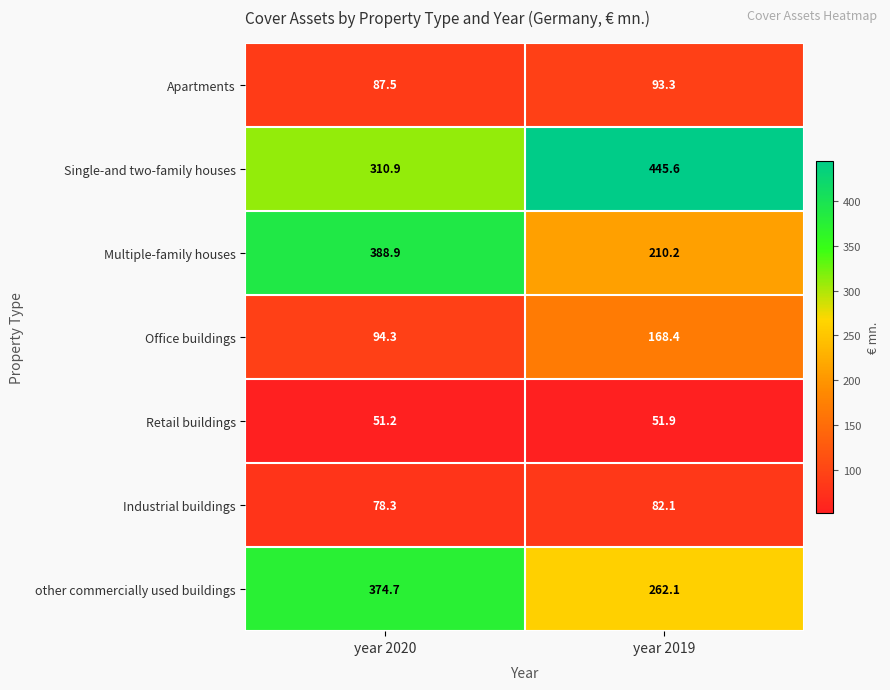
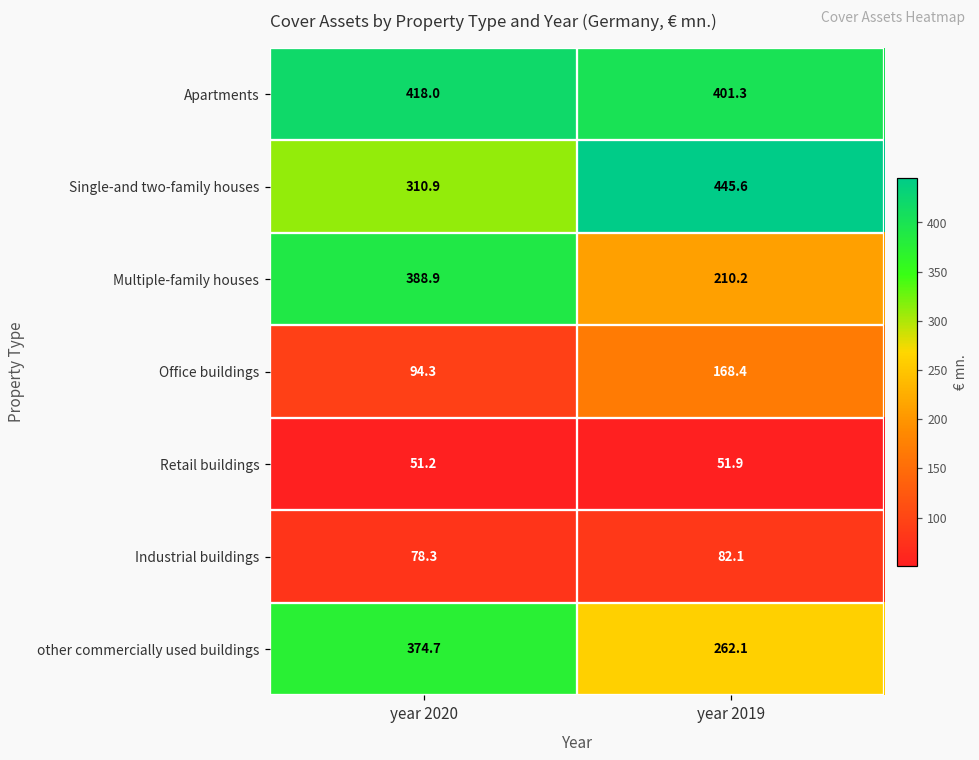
  {
    "Apartments": {
-     "year 2020": 87.5,
-     "year 2019": 93.3
+     "year 2020": 418.0,
+     "year 2019": 401.3
    },
    "Single-and two-family houses": {
      "year 2020": 310.9,
      "year 2019": 445.6
    },
    "Multiple-family houses": {
      "year 2020": 388.9,
      "year 2019": 210.2
    },
    "Office buildings": {
      "year 2020": 94.3,
      "year 2019": 168.4
    },
    "Retail buildings": {
      "year 2020": 51.2,
      "year 2019": 51.9
    },
    "Industrial buildings": {
      "year 2020": 78.3,
      "year 2019": 82.1
    },
    "other commercially used buildings": {
      "year 2020": 374.7,
      "year 2019": 262.1
    }
  }
